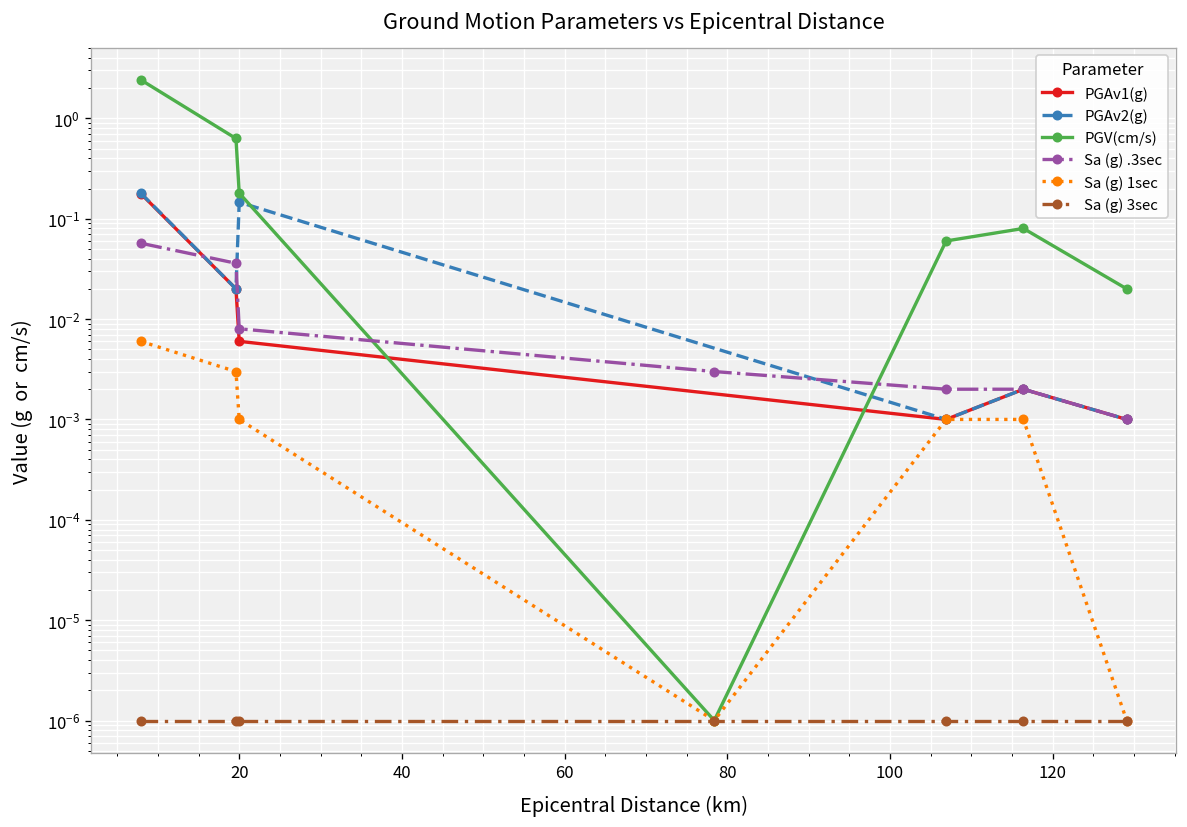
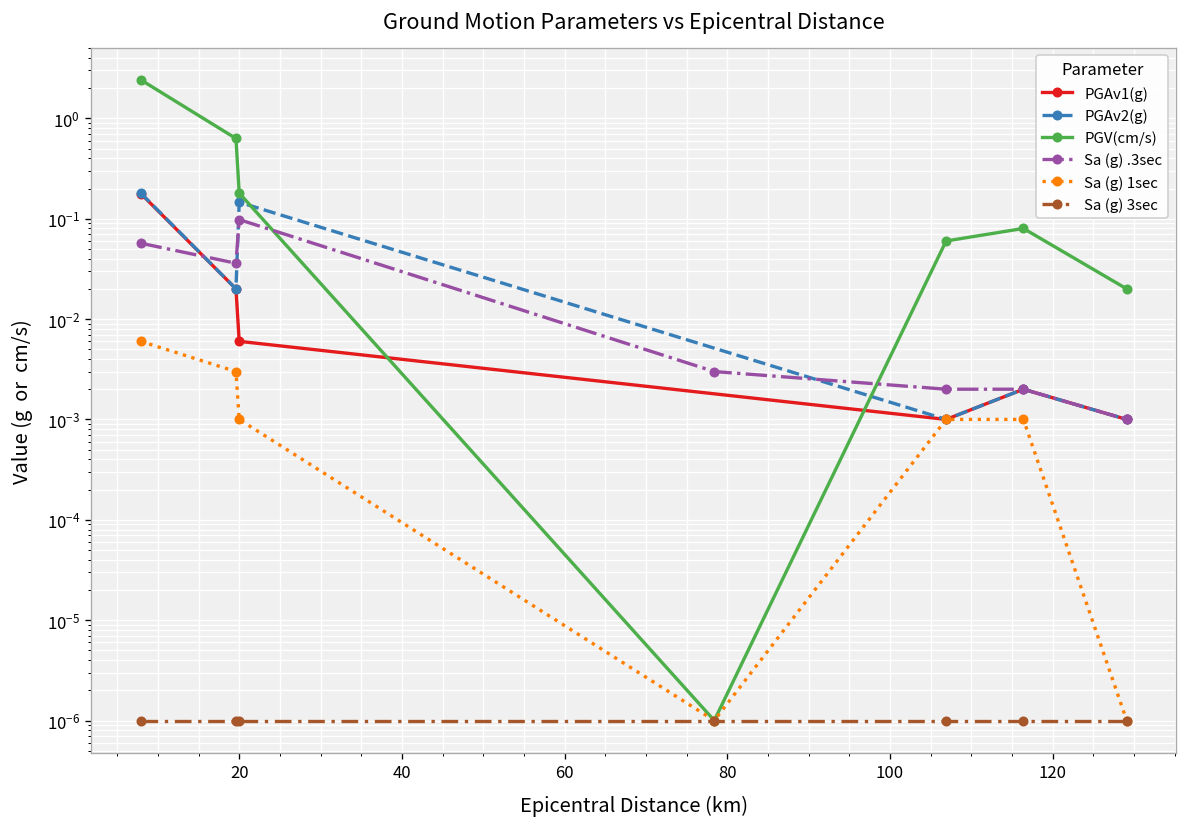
  {
    "PGAv1(g)": {
      "20": 0.006
    },
    "PGAv2(g)": {
      "20": 0.15
    },
    "PGV(cm/s)": {
      "20": 0.18
    },
    "Sa (g) .3sec": {
-     "20": 0.008
+     "20": 0.10
    },
    "Sa (g) 1sec": {
      "20": 0.001
    },
    "Sa (g) 3sec": {
      "20": 0.0000010
    }
  }
